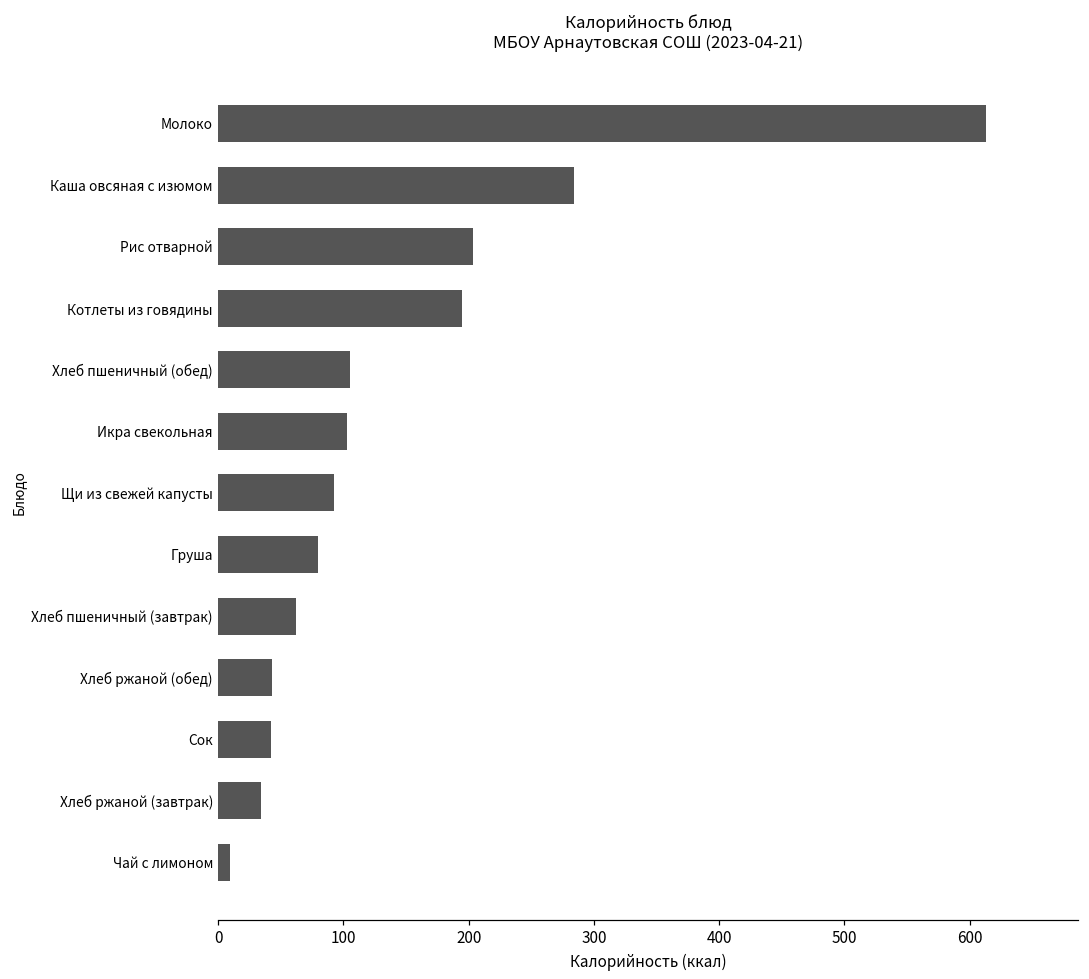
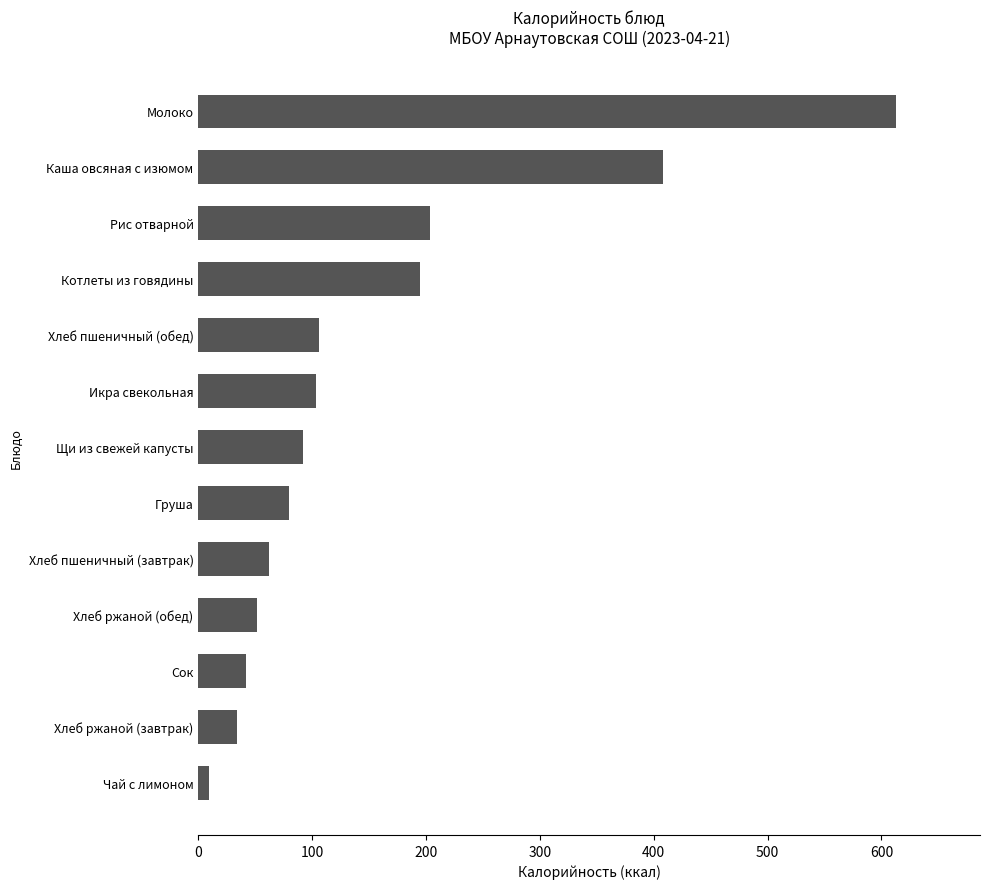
  {
    "Молоко": 613,
-   "Каша овсяная с изюмом": 284,
+   "Каша овсяная с изюмом": 408,
    "Рис отварной": 204,
    "Котлеты из говядины": 195,
    "Хлеб пшеничный (обед)": 106,
    "Икра свекольная": 103,
    "Щи из свежей капусты": 92,
    "Груша": 80,
    "Хлеб пшеничный (завтрак)": 62,
-   "Хлеб ржаной (обед)": 43,
+   "Хлеб ржаной (обед)": 51,
    "Сок": 42,
    "Хлеб ржаной (завтрак)": 34,
    "Чай с лимоном": 9
  }
